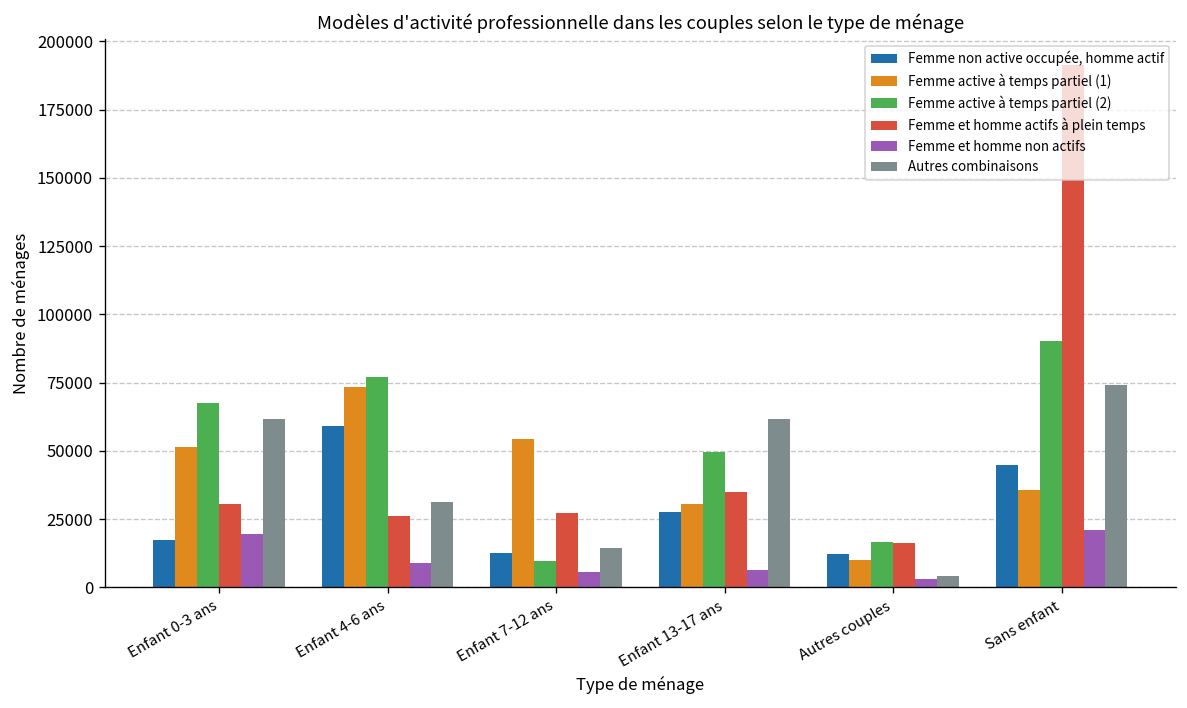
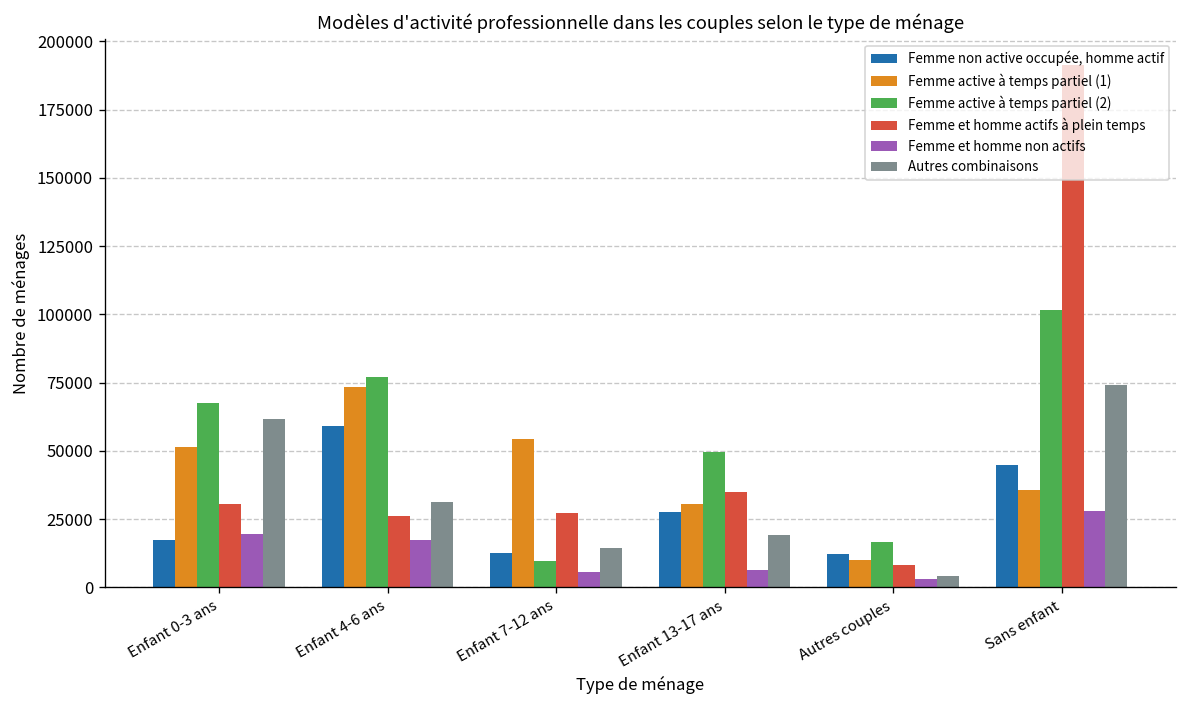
  {
    "Femme non active occupée, homme actif": {
      "Enfant 0-3 ans": 17000,
      "Enfant 4-6 ans": 59000,
      "Enfant 7-12 ans": 13000,
      "Enfant 13-17 ans": 28000,
      "Autres couples": 12000,
      "Sans enfant": 45000
    },
    "Femme active à temps partiel (1)": {
      "Enfant 0-3 ans": 51000,
      "Enfant 4-6 ans": 74000,
      "Enfant 7-12 ans": 54000,
      "Enfant 13-17 ans": 31000,
      "Autres couples": 10000,
      "Sans enfant": 36000
    },
    "Femme active à temps partiel (2)": {
      "Enfant 0-3 ans": 68000,
      "Enfant 4-6 ans": 77000,
      "Enfant 7-12 ans": 10000,
      "Enfant 13-17 ans": 50000,
      "Autres couples": 16000,
-     "Sans enfant": 90000
+     "Sans enfant": 102000
    },
    "Femme et homme actifs à plein temps": {
      "Enfant 0-3 ans": 31000,
      "Enfant 4-6 ans": 26000,
      "Enfant 7-12 ans": 27000,
      "Enfant 13-17 ans": 35000,
-     "Autres couples": 16000
+     "Autres couples": 8000
    },
    "Femme et homme non actifs": {
      "Enfant 0-3 ans": 20000,
-     "Enfant 4-6 ans": 9000,
+     "Enfant 4-6 ans": 17000,
      "Enfant 7-12 ans": 6000,
      "Enfant 13-17 ans": 6000,
      "Autres couples": 3000,
-     "Sans enfant": 21000
+     "Sans enfant": 28000
    },
    "Autres combinaisons": {
      "Enfant 0-3 ans": 62000,
      "Enfant 4-6 ans": 31000,
      "Enfant 7-12 ans": 14000,
-     "Enfant 13-17 ans": 62000,
+     "Enfant 13-17 ans": 19000,
      "Autres couples": 4000,
      "Sans enfant": 74000
    }
  }
